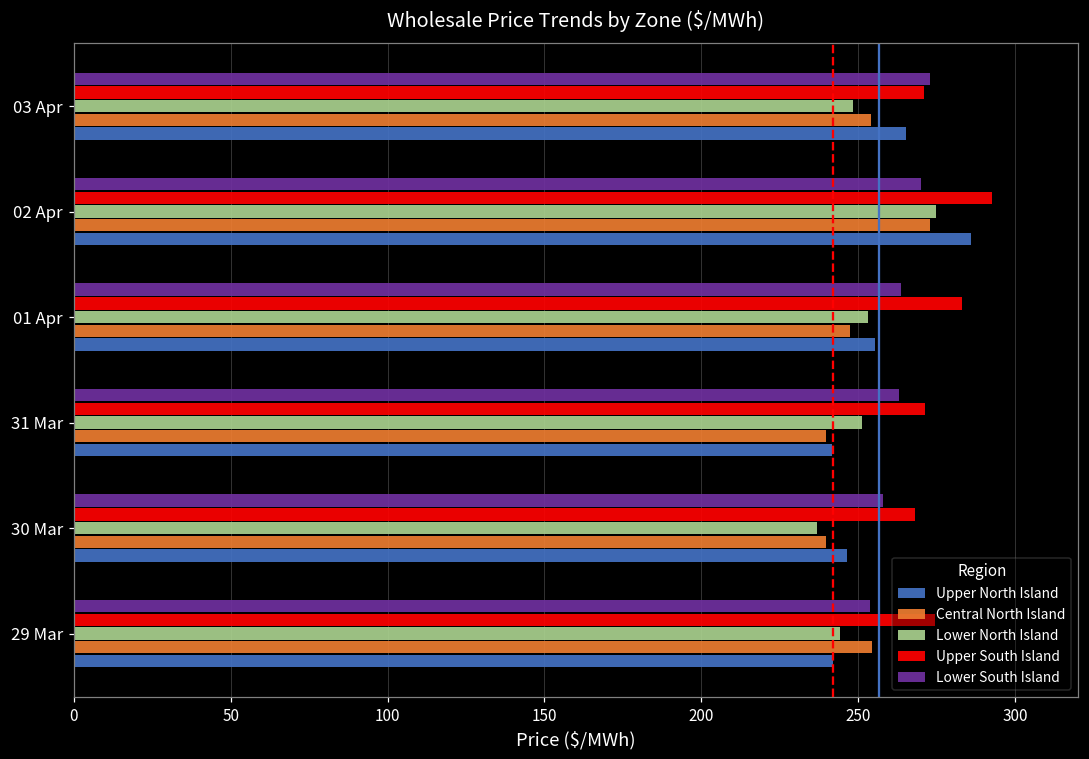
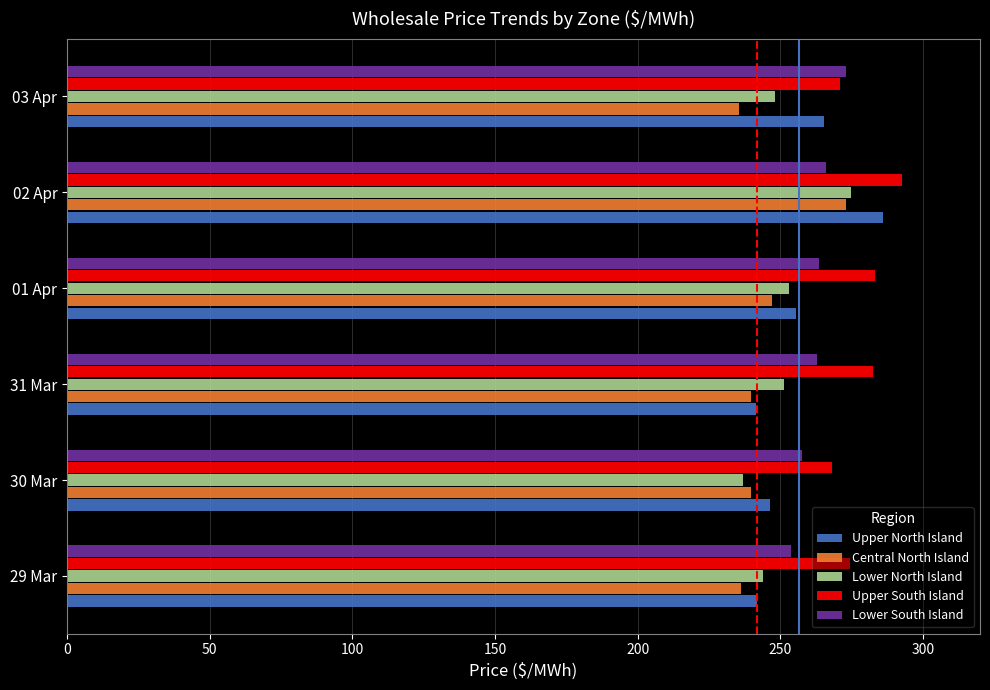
  {
    "Upper North Island": {
      "03 Apr": 265,
      "02 Apr": 286,
      "01 Apr": 255,
      "31 Mar": 241,
      "30 Mar": 246,
      "29 Mar": 242
    },
    "Central North Island": {
-     "03 Apr": 254,
+     "03 Apr": 236,
      "02 Apr": 273,
      "01 Apr": 247,
      "31 Mar": 240,
      "30 Mar": 240,
-     "29 Mar": 254
+     "29 Mar": 236
    },
    "Lower North Island": {
      "03 Apr": 248,
      "02 Apr": 275,
      "01 Apr": 253,
      "31 Mar": 251,
      "30 Mar": 237,
      "29 Mar": 244
    },
    "Upper South Island": {
      "03 Apr": 271,
      "02 Apr": 293,
      "01 Apr": 283,
-     "31 Mar": 271,
+     "31 Mar": 283,
      "30 Mar": 268
    },
    "Lower South Island": {
      "03 Apr": 273,
-     "02 Apr": 270,
+     "02 Apr": 266,
      "01 Apr": 264,
      "31 Mar": 263,
      "30 Mar": 258,
      "29 Mar": 254
    }
  }
